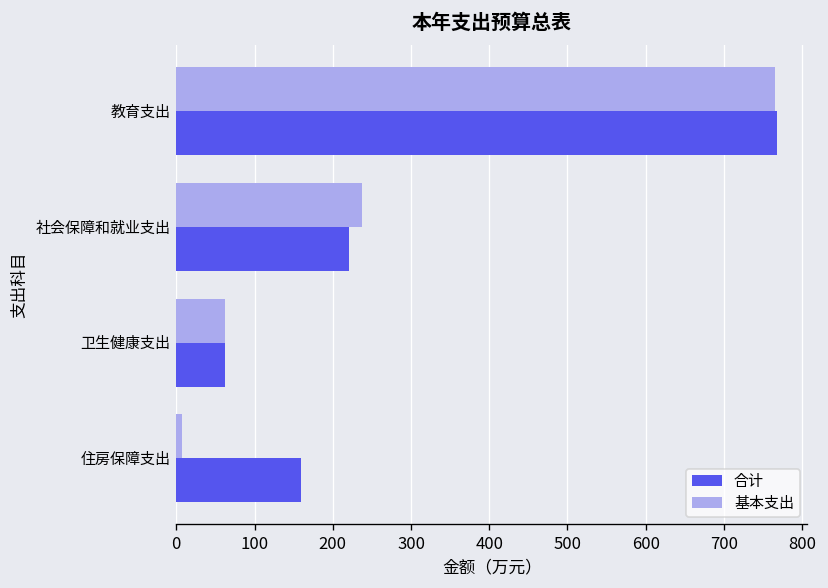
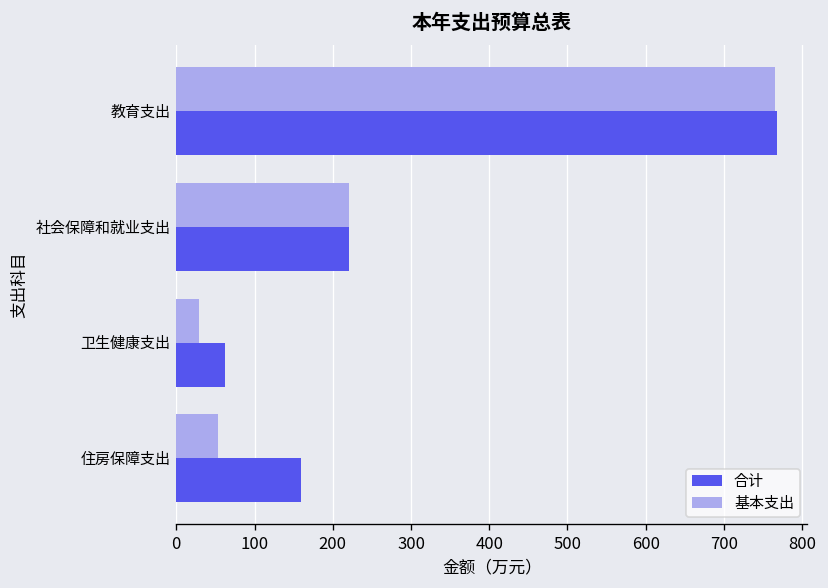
  {
    "合计": {
      "教育支出": 770,
      "社会保障和就业支出": 220,
      "卫生健康支出": 60,
      "住房保障支出": 160
    },
    "基本支出": {
      "教育支出": 760,
-     "社会保障和就业支出": 240,
-     "卫生健康支出": 60,
-     "住房保障支出": 10
+     "社会保障和就业支出": 220,
+     "卫生健康支出": 30,
+     "住房保障支出": 50
    }
  }
